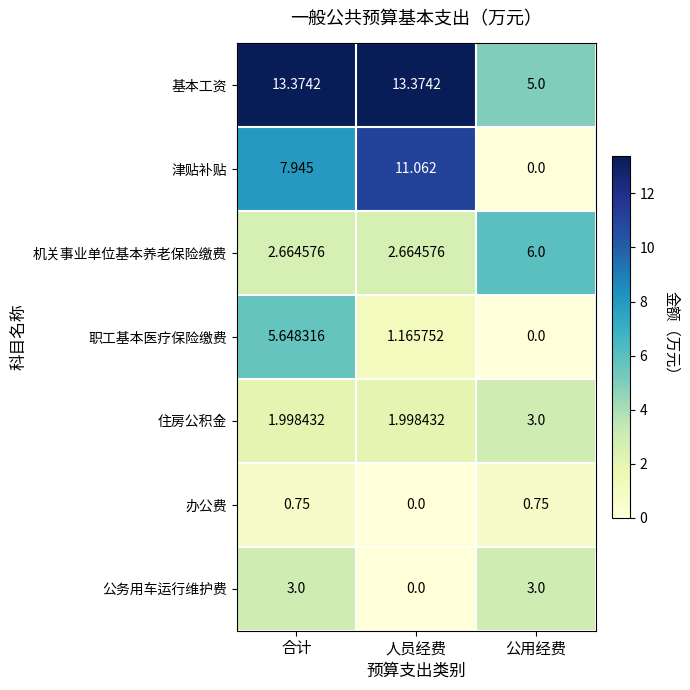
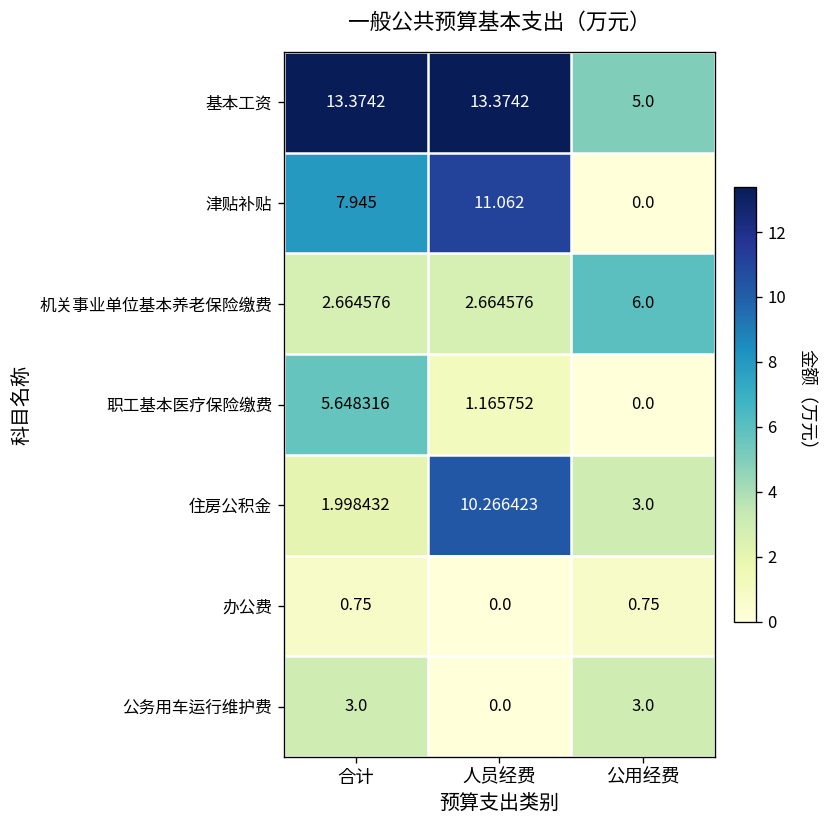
  {
    "基本工资": {
      "合计": 13.3742,
      "人员经费": 13.3742,
      "公用经费": 5.0
    },
    "津贴补贴": {
      "合计": 7.945,
      "人员经费": 11.062,
      "公用经费": 0.0
    },
    "机关事业单位基本养老保险缴费": {
      "合计": 2.664576,
      "人员经费": 2.664576,
      "公用经费": 6.0
    },
    "职工基本医疗保险缴费": {
      "合计": 5.648316,
      "人员经费": 1.165752,
      "公用经费": 0.0
    },
    "住房公积金": {
      "合计": 1.998432,
-     "人员经费": 1.998432,
+     "人员经费": 10.266423,
      "公用经费": 3.0
    },
    "办公费": {
      "合计": 0.75,
      "人员经费": 0.0,
      "公用经费": 0.75
    },
    "公务用车运行维护费": {
      "合计": 3.0,
      "人员经费": 0.0,
      "公用经费": 3.0
    }
  }
